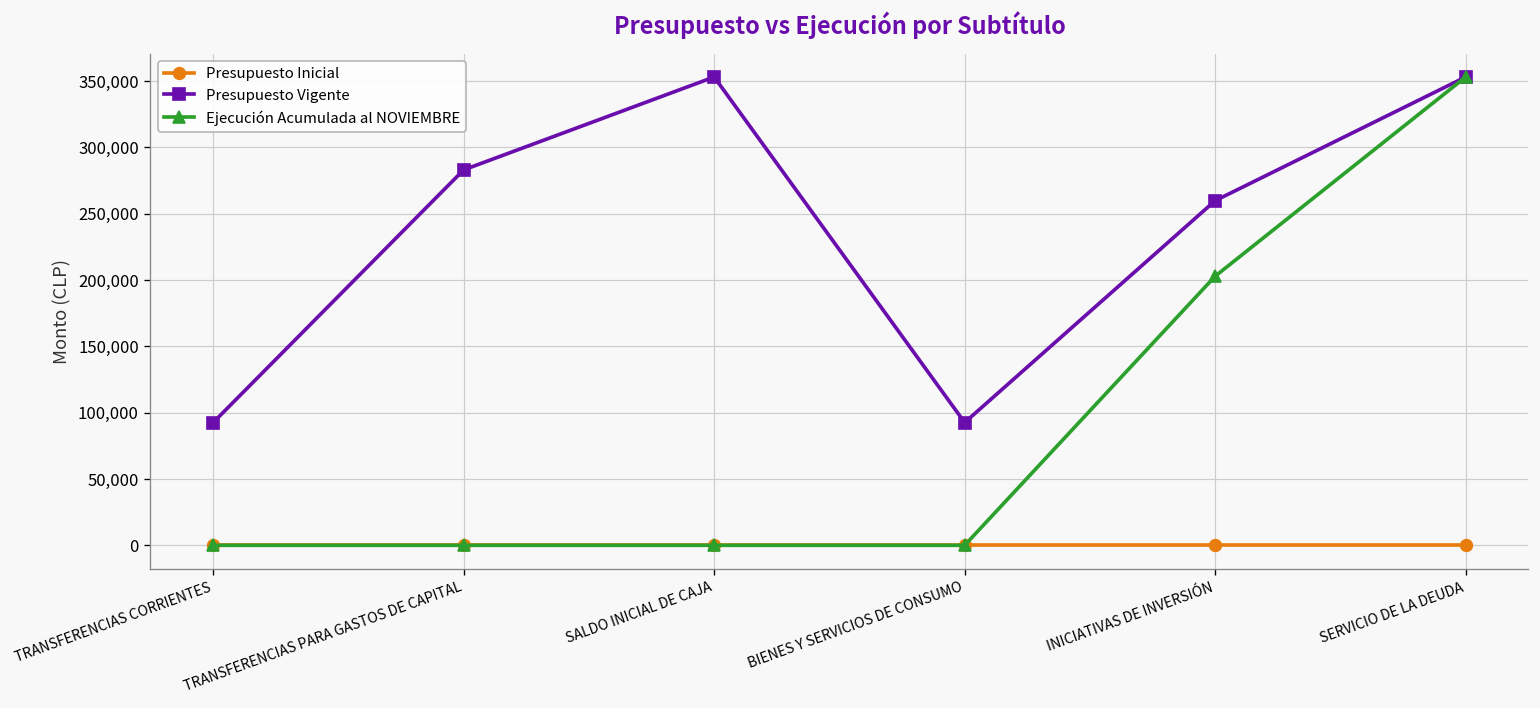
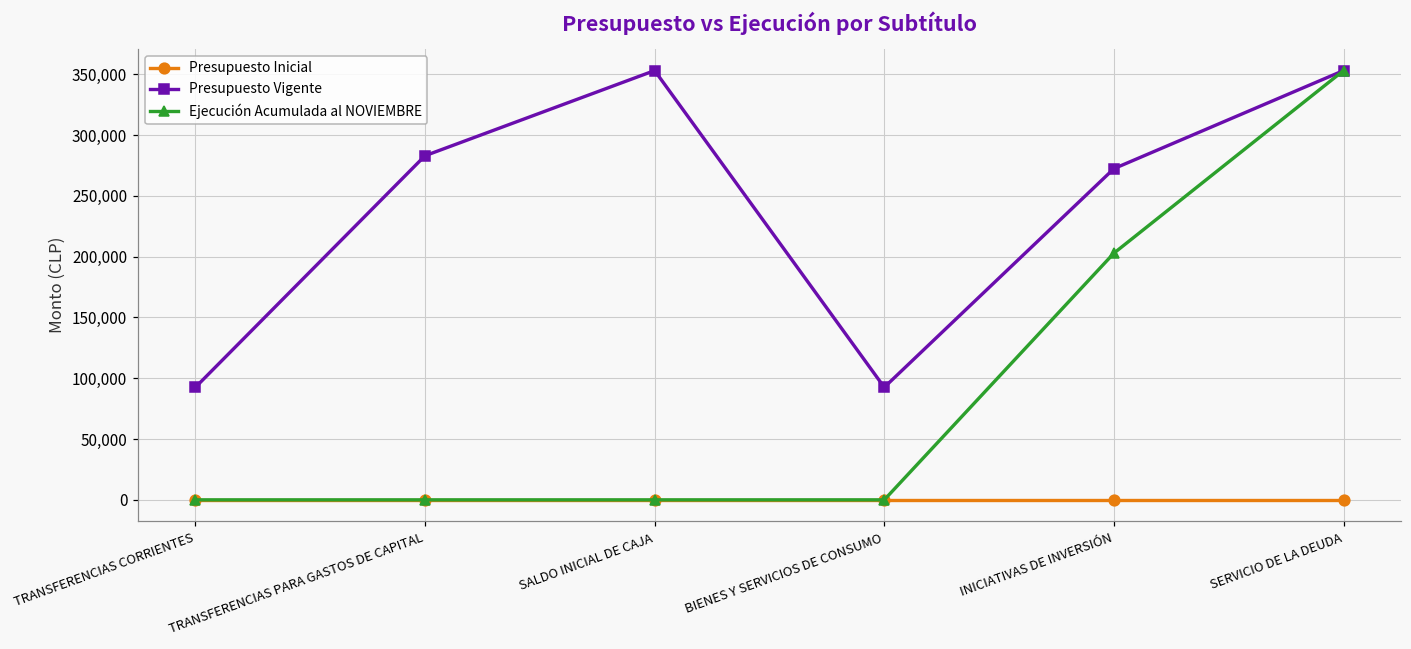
  {
    "Presupuesto Inicial": {
      "INICIATIVAS DE INVERSIÓN": "0",
      "SERVICIO DE LA DEUDA": "0"
    },
    "Presupuesto Vigente": {
      "TRANSFERENCIAS CORRIENTES": "93,000",
      "TRANSFERENCIAS PARA GASTOS DE CAPITAL": "283,000",
      "SALDO INICIAL DE CAJA": "353,000",
      "BIENES Y SERVICIOS DE CONSUMO": "93,000",
-     "INICIATIVAS DE INVERSIÓN": "260,000"
+     "INICIATIVAS DE INVERSIÓN": "272,000"
    },
    "Ejecución Acumulada al NOVIEMBRE": {
      "INICIATIVAS DE INVERSIÓN": "203,000"
    }
  }
